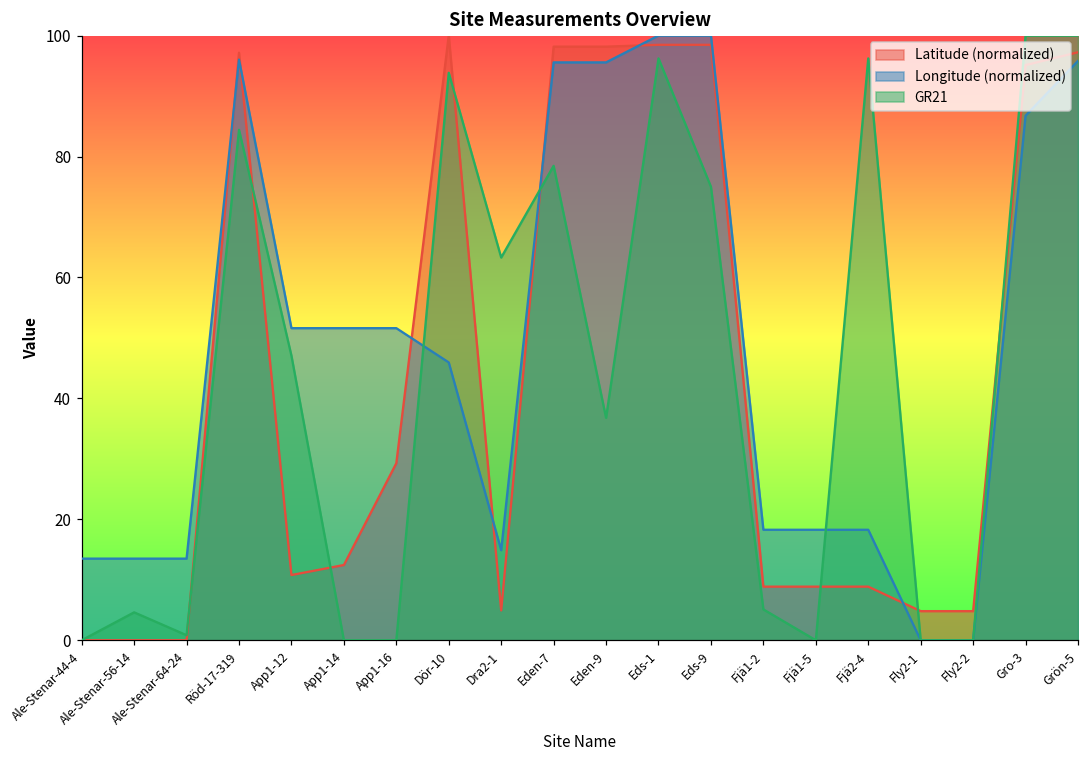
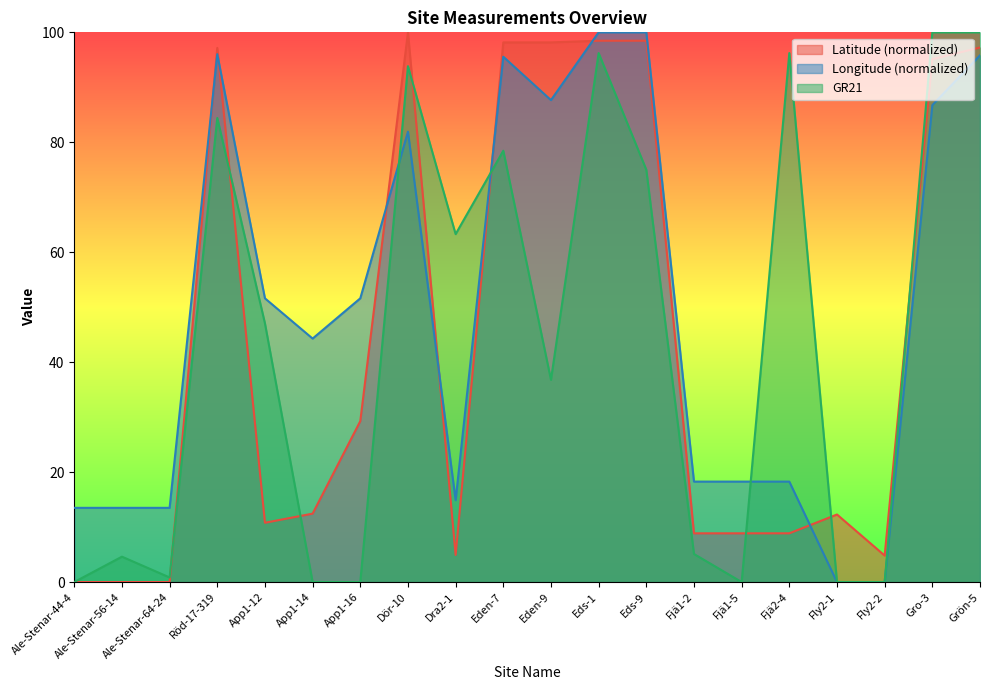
  {
    "Latitude (normalized)": {
      "Ale-Stenar-56-14": 0,
      "Ale-Stenar-64-24": 0,
      "Röd-17-319": 97,
      "App1-12": 11,
      "App1-14": 12,
      "App1-16": 29,
      "Dör-10": 100,
      "Dra2-1": 5,
      "Eden-7": 98,
      "Eden-9": 98,
      "Eds-1": 98,
      "Eds-9": 98,
      "Fjä1-2": 9,
      "Fjä1-5": 9,
      "Fjä2-4": 9,
-     "Fly2-1": 5,
+     "Fly2-1": 12,
      "Fly2-2": 5,
      "Grön-5": 97
    },
    "Longitude (normalized)": {
      "Ale-Stenar-44-4": 13,
      "Ale-Stenar-56-14": 13,
      "Ale-Stenar-64-24": 13,
      "Röd-17-319": 96,
      "App1-12": 52,
-     "App1-14": 52,
+     "App1-14": 44,
      "App1-16": 52,
-     "Dör-10": 46,
+     "Dör-10": 82,
      "Dra2-1": 15,
      "Eden-7": 96,
-     "Eden-9": 96,
+     "Eden-9": 88,
      "Eds-1": 100,
      "Eds-9": 100,
      "Fjä1-2": 18,
      "Fjä1-5": 18,
      "Fjä2-4": 18,
      "Gro-3": 87,
      "Grön-5": 96
    },
    "GR21": {
      "Ale-Stenar-56-14": 5,
      "Ale-Stenar-64-24": 1,
      "Röd-17-319": 84,
      "App1-12": 47,
      "App1-14": 0,
      "App1-16": 0,
      "Dör-10": 94,
      "Dra2-1": 63,
      "Eden-7": 78,
      "Eden-9": 37,
      "Eds-1": 96,
      "Eds-9": 75,
      "Fjä1-2": 5,
      "Fjä1-5": 0,
      "Fjä2-4": 96,
      "Gro-3": 100,
      "Grön-5": 100
    }
  }
